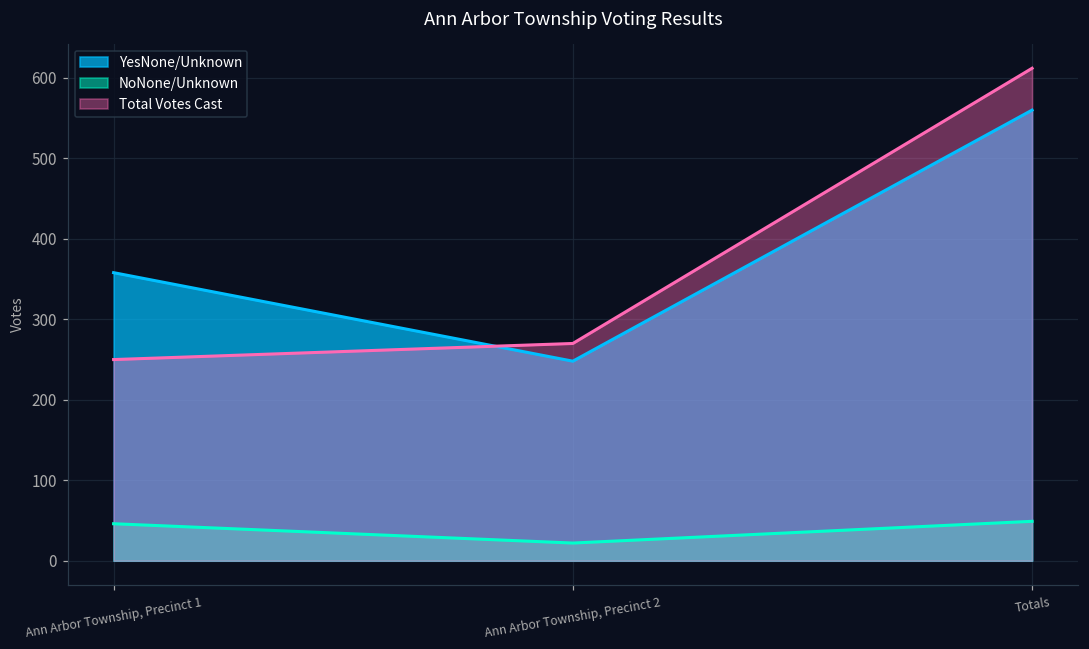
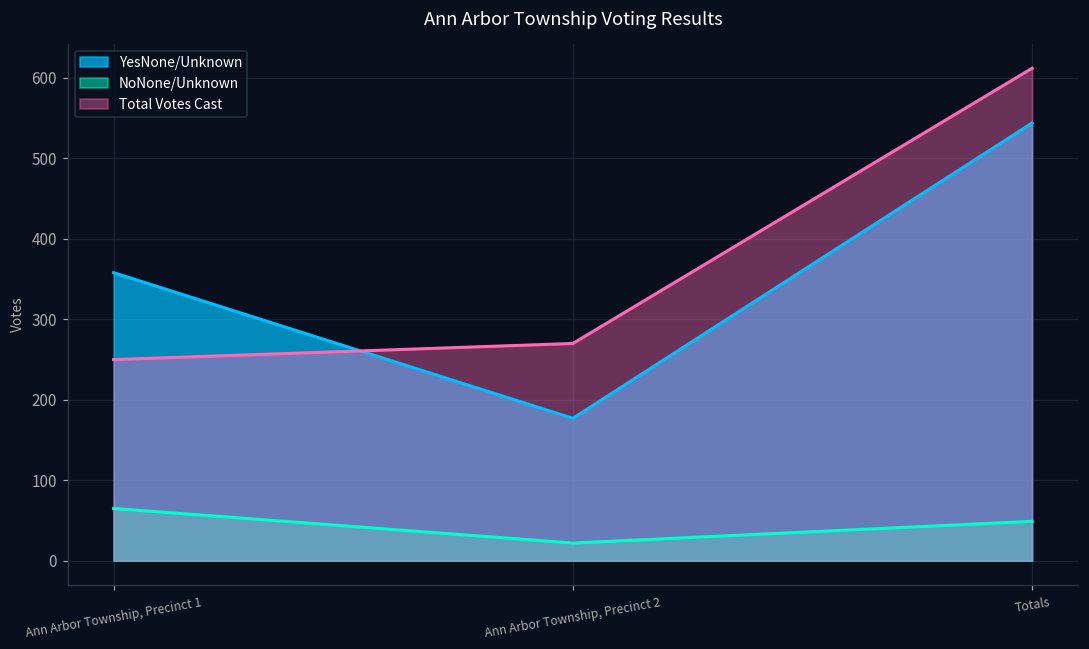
  {
    "YesNone/Unknown": {
      "Ann Arbor Township, Precinct 1": 360,
-     "Ann Arbor Township, Precinct 2": 250,
-     "Totals": 560
+     "Ann Arbor Township, Precinct 2": 180,
+     "Totals": 540
    },
    "NoNone/Unknown": {
-     "Ann Arbor Township, Precinct 1": 50,
+     "Ann Arbor Township, Precinct 1": 70,
      "Ann Arbor Township, Precinct 2": 20,
      "Totals": 50
    },
    "Total Votes Cast": {
      "Ann Arbor Township, Precinct 1": 250,
      "Ann Arbor Township, Precinct 2": 270,
      "Totals": 610
    }
  }
